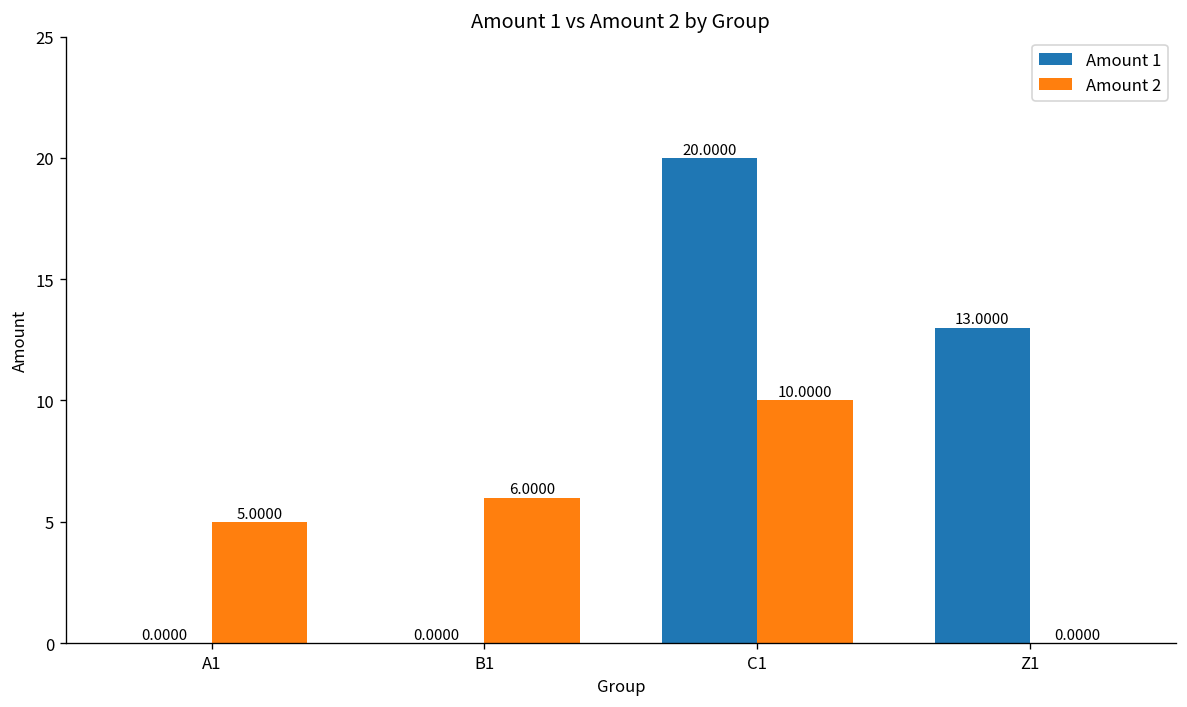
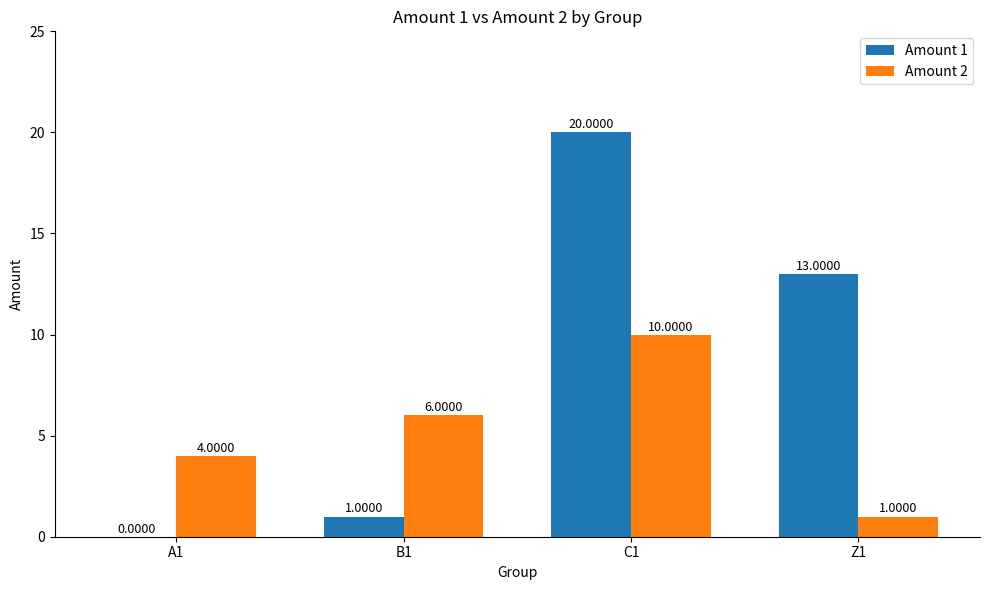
  {
    "Amount 1": {
      "A1": 0.0000,
-     "B1": 0.0000,
+     "B1": 1.0000,
      "C1": 20.0000,
      "Z1": 13.0000
    },
    "Amount 2": {
-     "A1": 5.0000,
+     "A1": 4.0000,
      "B1": 6.0000,
      "C1": 10.0000,
-     "Z1": 0.0000
+     "Z1": 1.0000
    }
  }
